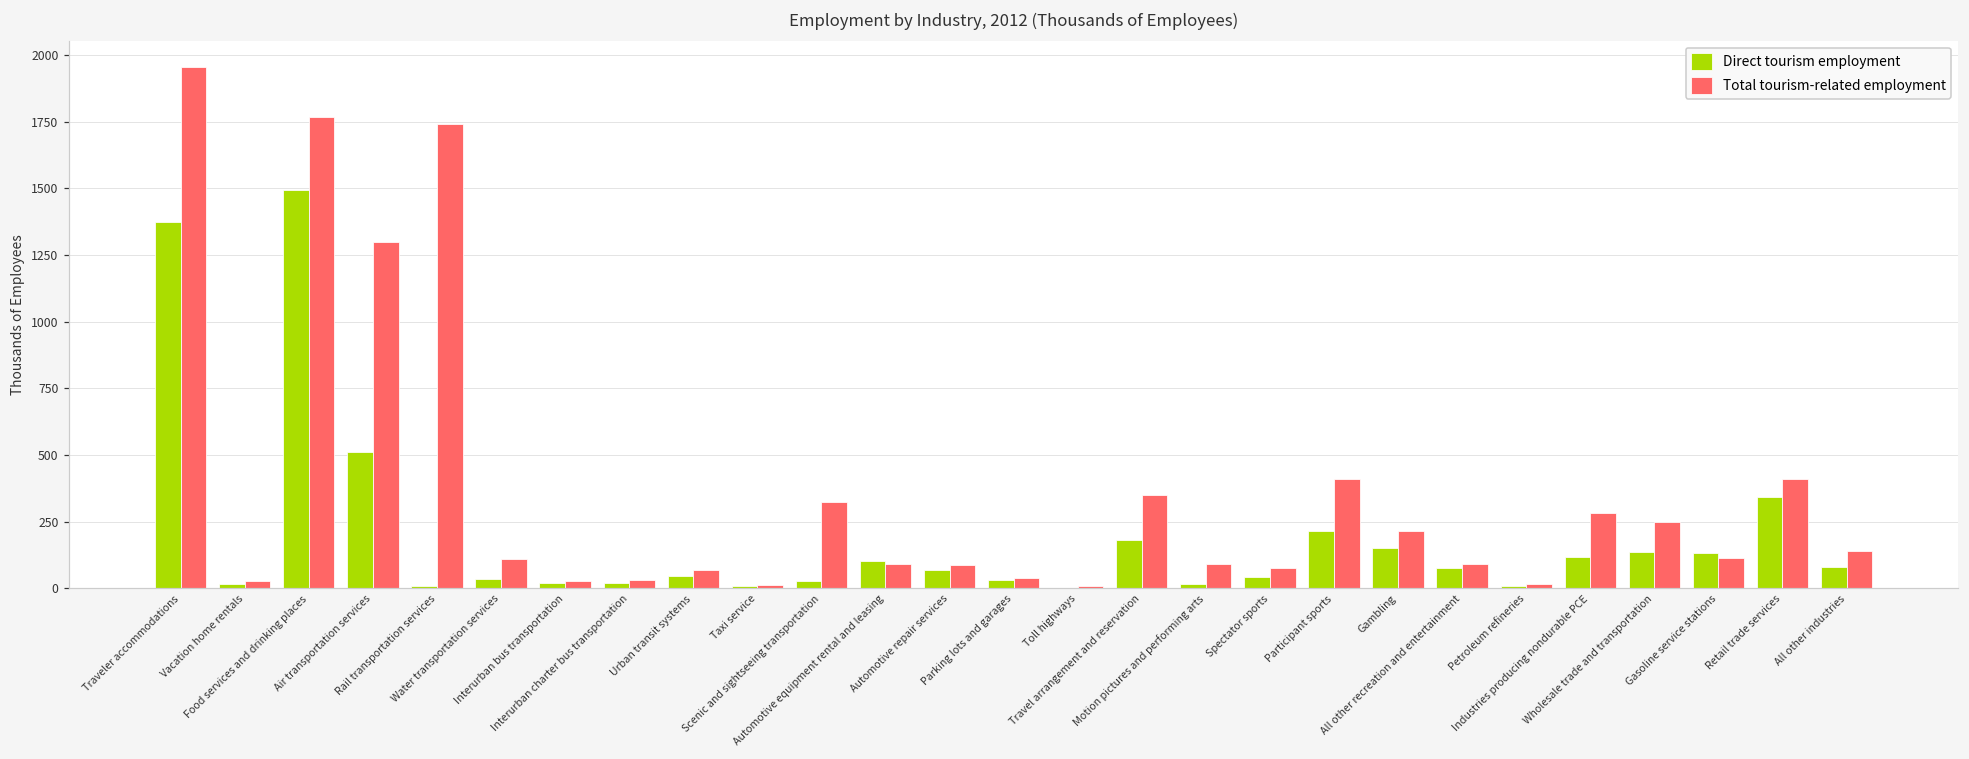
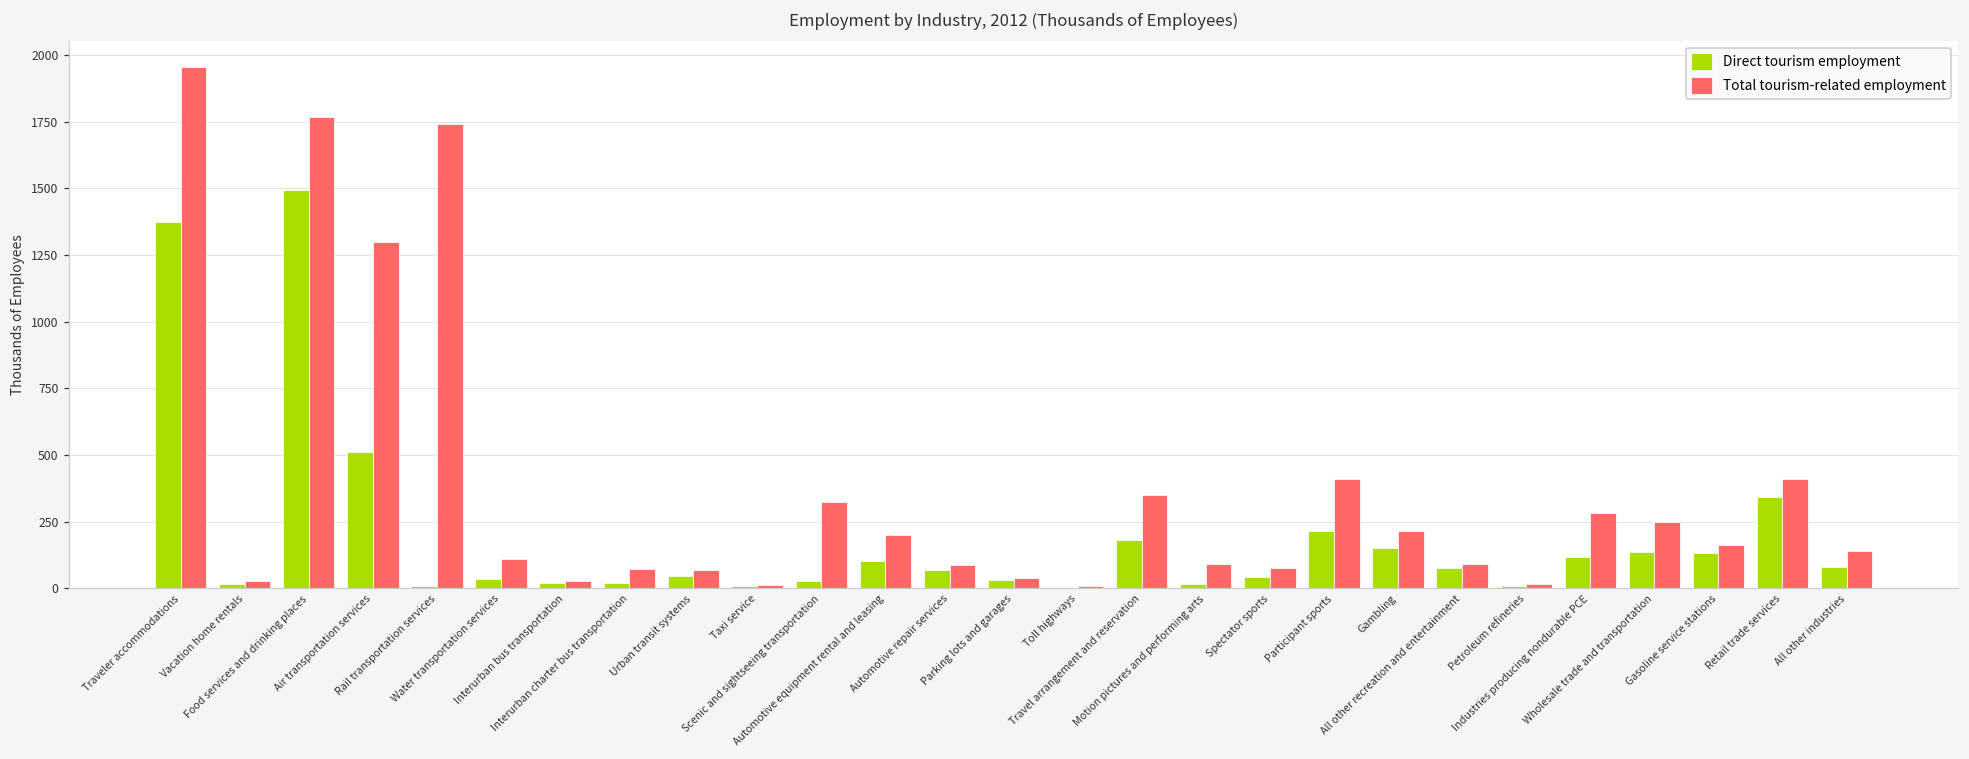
  {
    "Direct tourism employment": {
      "Traveler accommodations": 1380,
      "Vacation home rentals": 20,
      "Food services and drinking places": 1500,
      "Air transportation services": 510,
      "Water transportation services": 30,
      "Interurban bus transportation": 20,
      "Interurban charter bus transportation": 20,
      "Urban transit systems": 50,
      "Scenic and sightseeing transportation": 30,
      "Automotive equipment rental and leasing": 100,
      "Automotive repair services": 70,
      "Parking lots and garages": 30,
      "Travel arrangement and reservation": 180,
      "Motion pictures and performing arts": 20,
      "Spectator sports": 40,
      "Participant sports": 220,
      "Gambling": 150,
      "All other recreation and entertainment": 80,
      "Industries producing nondurable PCE": 120,
      "Wholesale trade and transportation": 140,
      "Gasoline service stations": 130,
      "Retail trade services": 340,
      "All other industries": 80
    },
    "Total tourism-related employment": {
      "Traveler accommodations": 1960,
      "Vacation home rentals": 30,
      "Food services and drinking places": 1770,
      "Air transportation services": 1300,
      "Rail transportation services": 1740,
      "Water transportation services": 110,
      "Interurban bus transportation": 30,
-     "Interurban charter bus transportation": 30,
+     "Interurban charter bus transportation": 70,
      "Urban transit systems": 70,
      "Taxi service": 10,
      "Scenic and sightseeing transportation": 330,
-     "Automotive equipment rental and leasing": 90,
+     "Automotive equipment rental and leasing": 200,
      "Automotive repair services": 90,
      "Parking lots and garages": 40,
      "Travel arrangement and reservation": 350,
      "Motion pictures and performing arts": 90,
      "Spectator sports": 80,
      "Participant sports": 410,
      "Gambling": 220,
      "All other recreation and entertainment": 90,
      "Petroleum refineries": 20,
      "Industries producing nondurable PCE": 280,
      "Wholesale trade and transportation": 250,
-     "Gasoline service stations": 110,
+     "Gasoline service stations": 160,
      "Retail trade services": 410,
      "All other industries": 140
    }
  }
